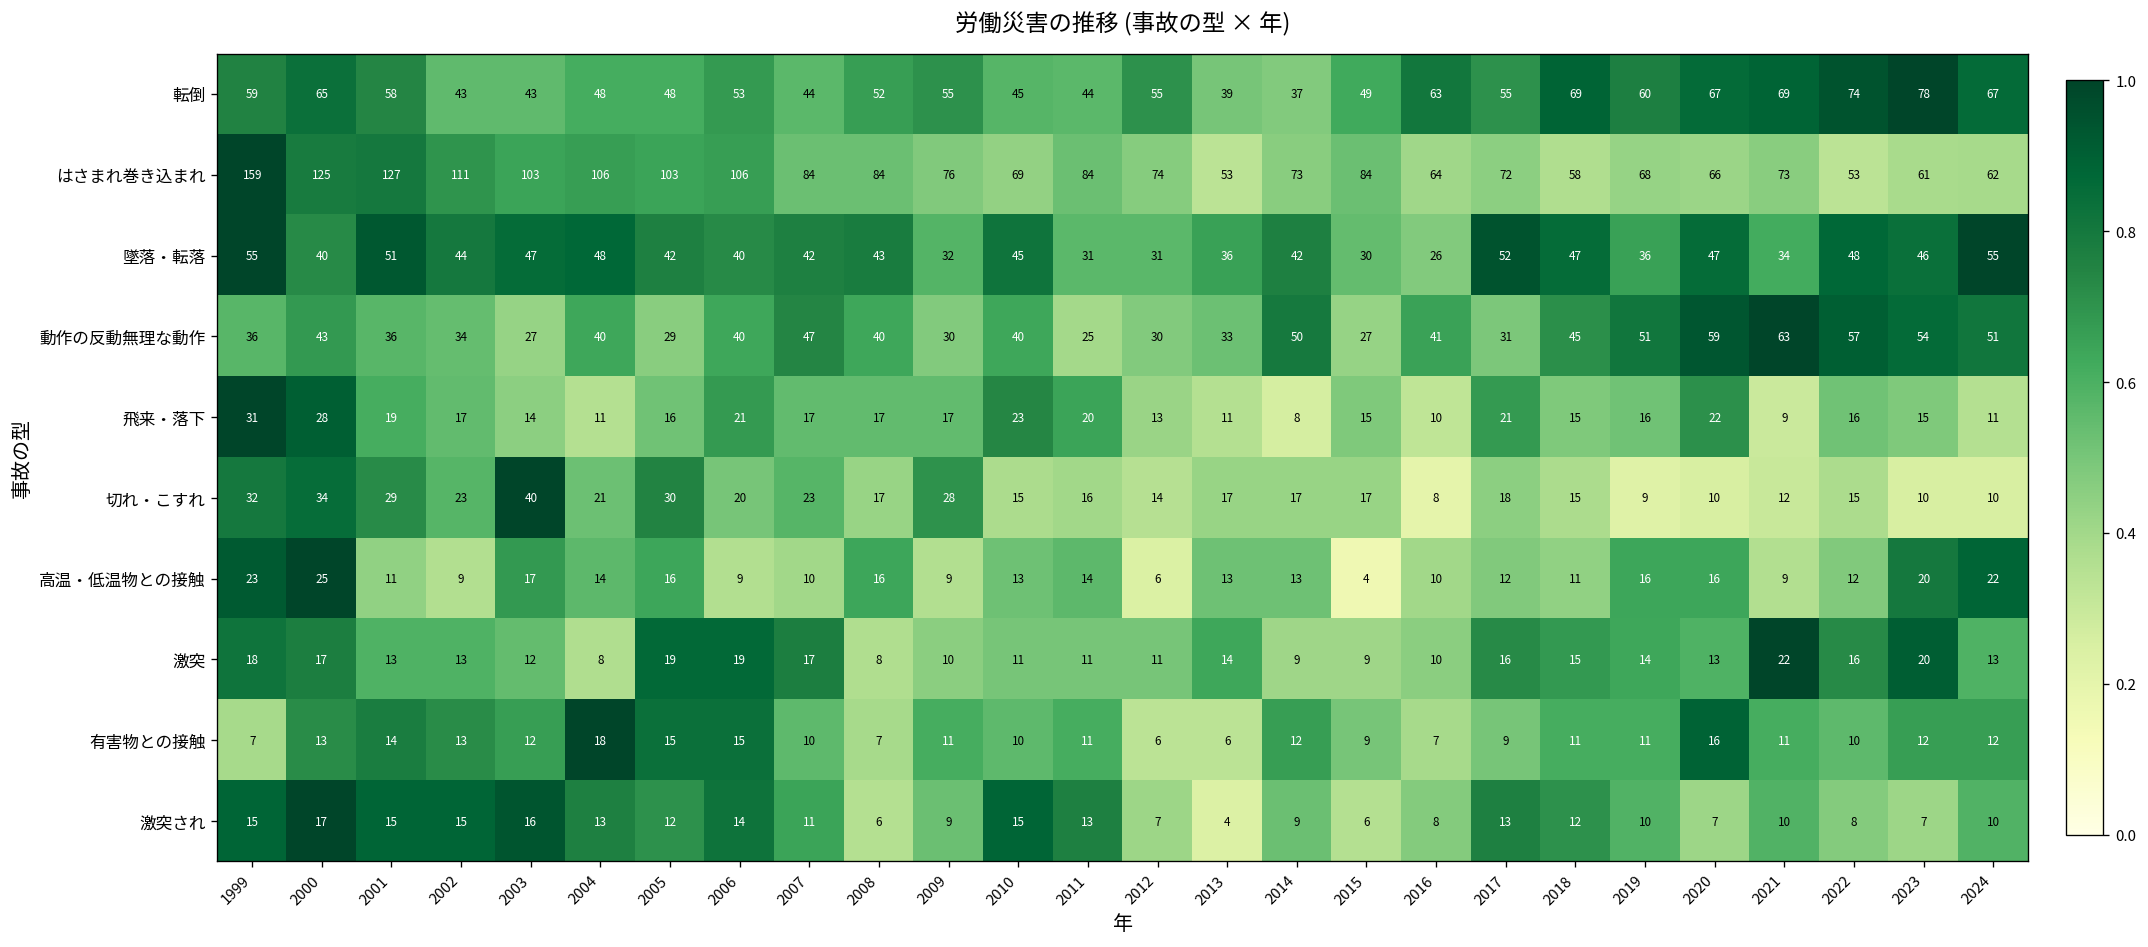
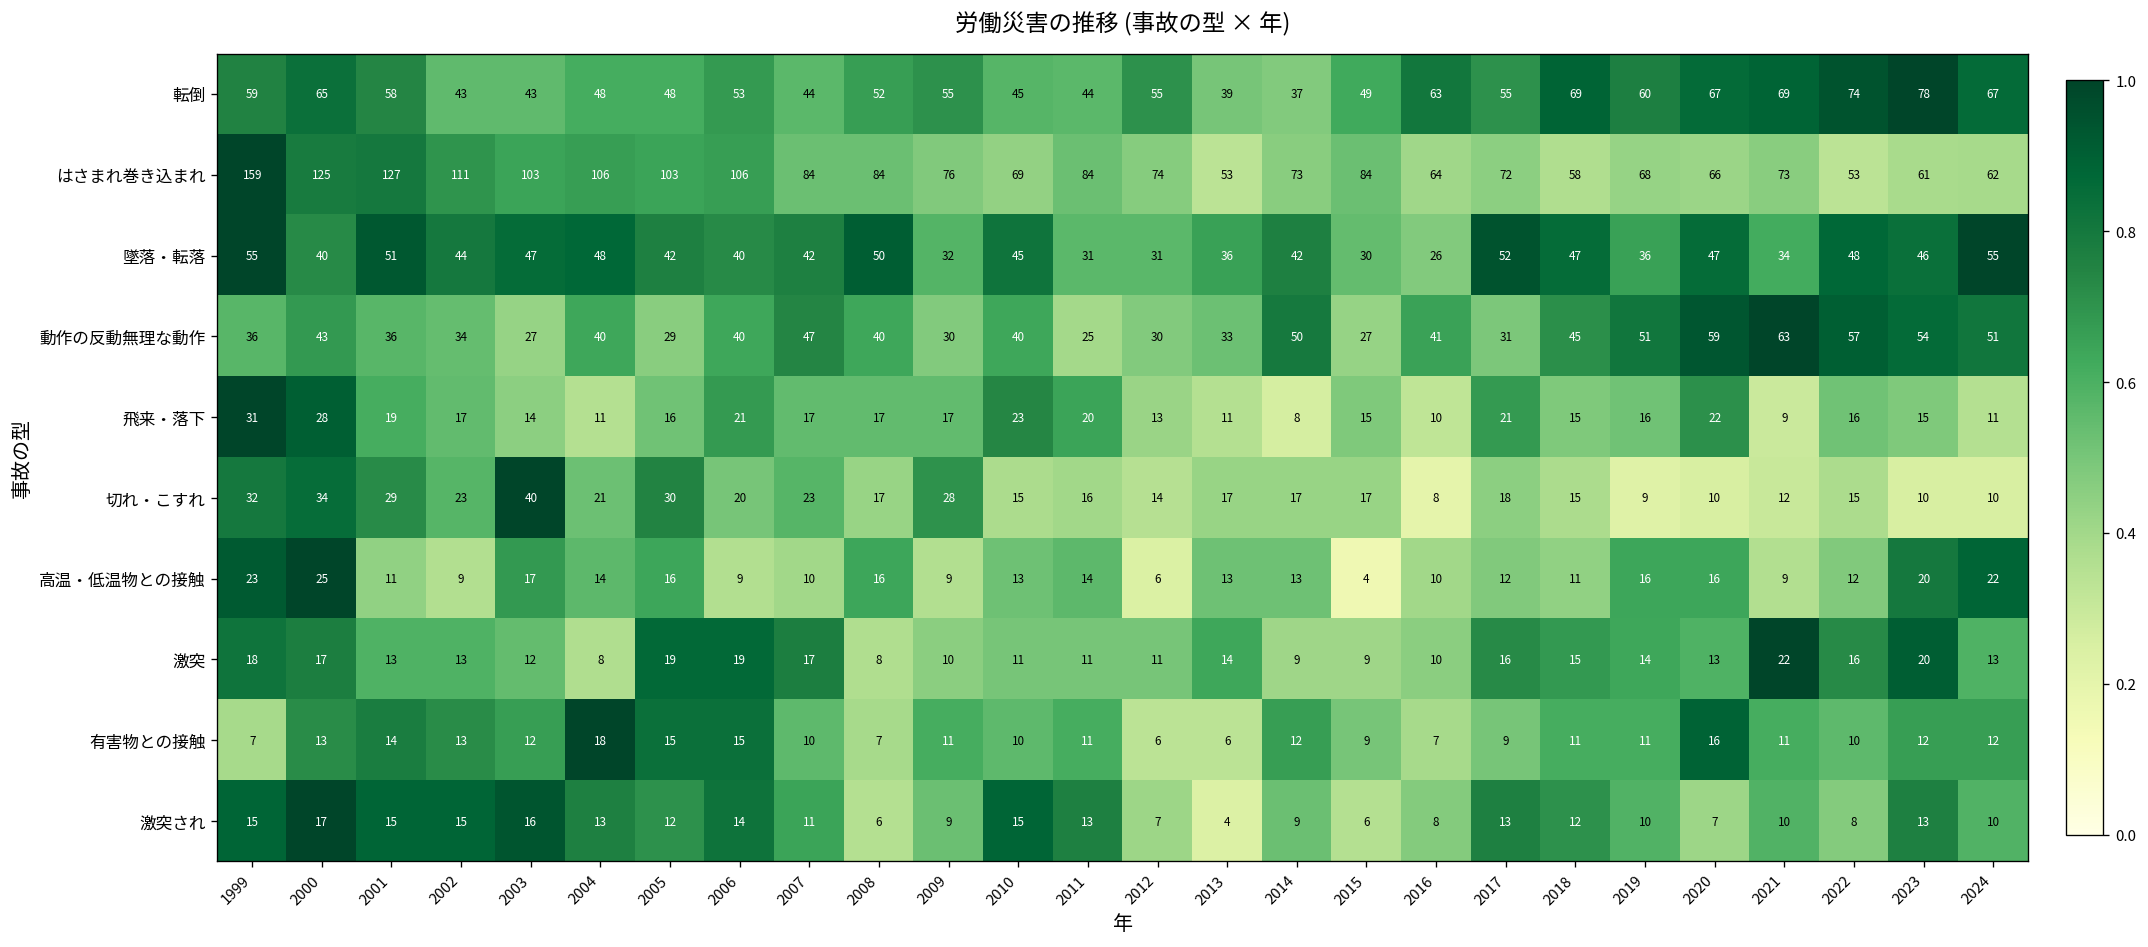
  {
    "墜落・転落": {
      "1999": 55,
      "2000": 40,
      "2001": 51,
      "2002": 44,
      "2003": 47,
      "2004": 48,
      "2005": 42,
      "2006": 40,
      "2007": 42,
-     "2008": 43,
+     "2008": 50,
      "2009": 32,
      "2010": 45,
      "2011": 31,
      "2012": 31,
      "2013": 36,
      "2014": 42,
      "2015": 30,
      "2016": 26,
      "2017": 52,
      "2018": 47,
      "2019": 36,
      "2020": 47,
      "2021": 34,
      "2022": 48,
      "2023": 46,
      "2024": 55
    },
    "激突され": {
      "1999": 15,
      "2000": 17,
      "2001": 15,
      "2002": 15,
      "2003": 16,
      "2004": 13,
      "2005": 12,
      "2006": 14,
      "2007": 11,
      "2008": 6,
      "2009": 9,
      "2010": 15,
      "2011": 13,
      "2012": 7,
      "2013": 4,
      "2014": 9,
      "2015": 6,
      "2016": 8,
      "2017": 13,
      "2018": 12,
      "2019": 10,
      "2020": 7,
      "2021": 10,
      "2022": 8,
-     "2023": 7,
+     "2023": 13,
      "2024": 10
    }
  }
